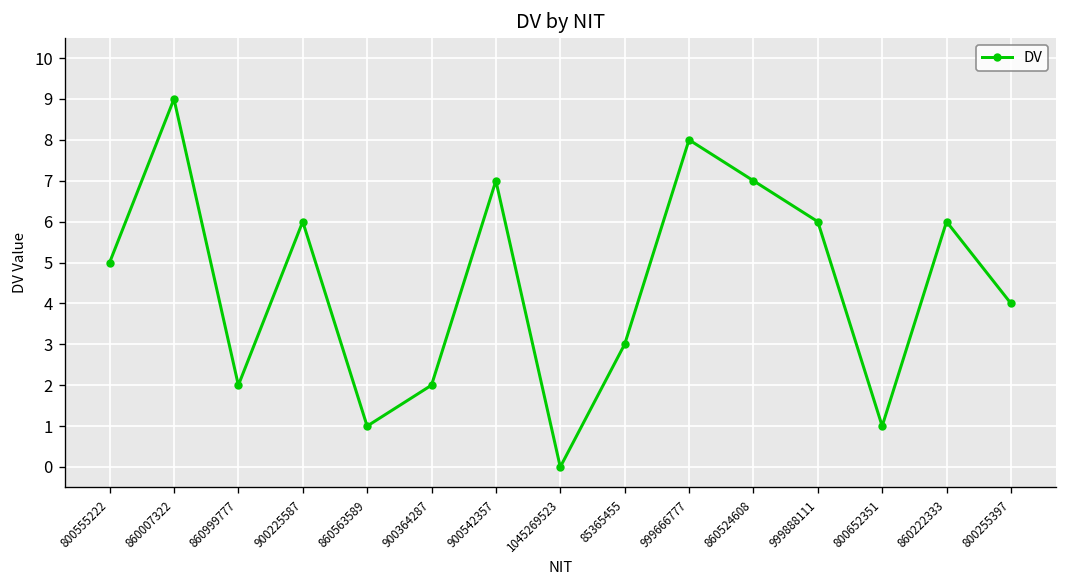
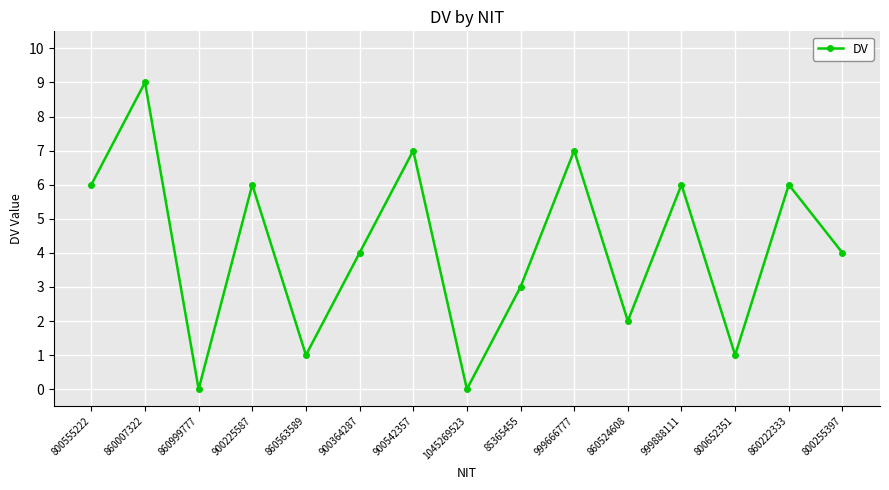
  {
-   "800555222": 5,
+   "800555222": 6,
    "860007322": 9,
-   "860999777": 2,
+   "860999777": 0,
    "900225587": 6,
    "860563589": 1,
-   "900364287": 2,
+   "900364287": 4,
    "900542357": 7,
    "1045269523": 0,
    "85365455": 3,
-   "999666777": 8,
-   "860524608": 7,
+   "999666777": 7,
+   "860524608": 2,
    "999888111": 6,
    "800652351": 1,
    "860222333": 6,
    "800255397": 4
  }
